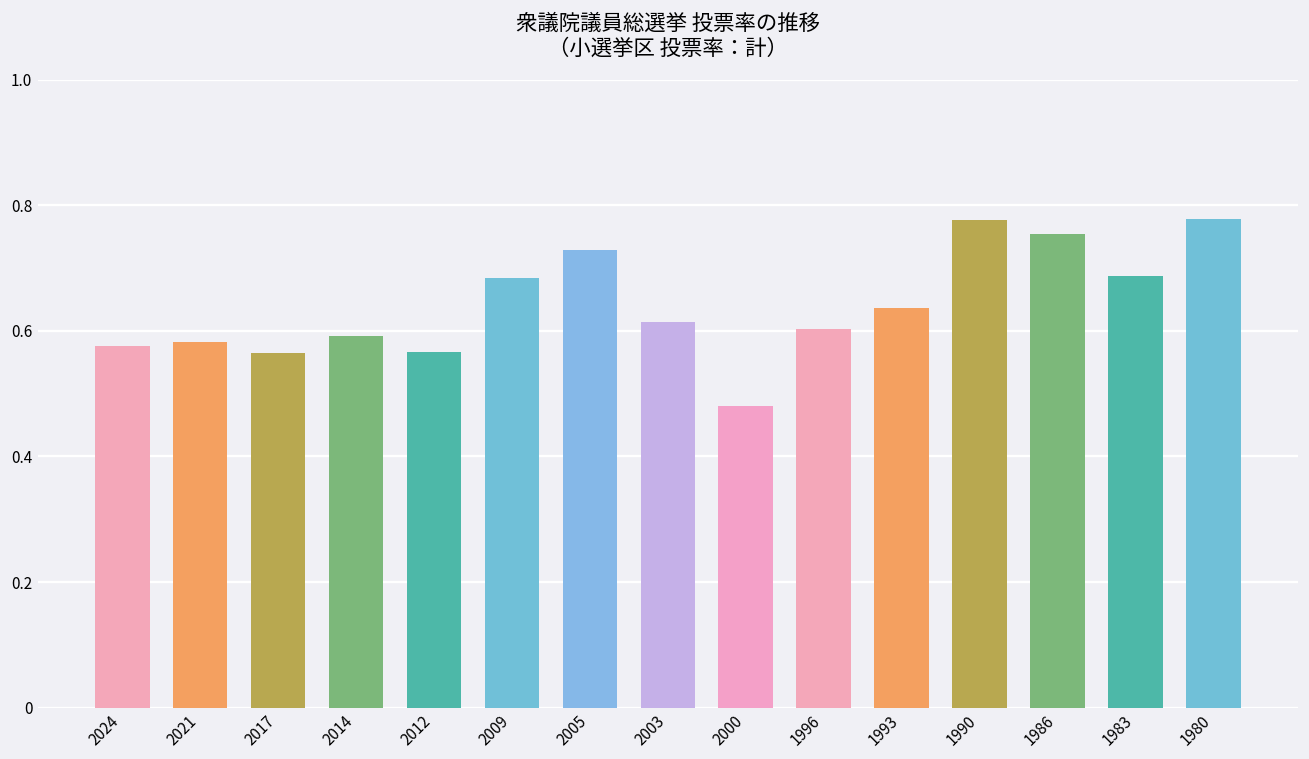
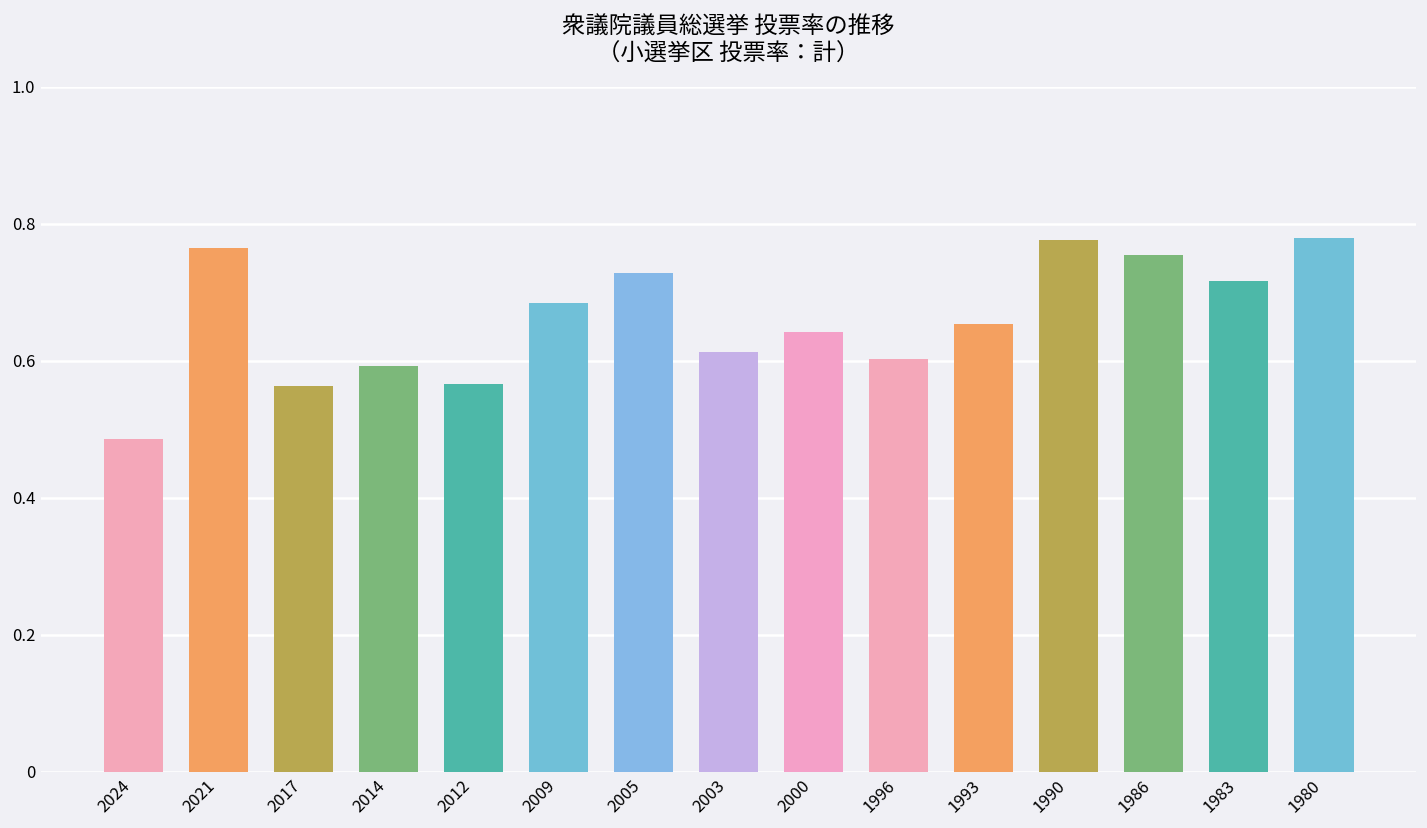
  {
-   "2024": 0.58,
-   "2021": 0.58,
+   "2024": 0.49,
+   "2021": 0.76,
    "2017": 0.56,
    "2014": 0.59,
    "2012": 0.57,
    "2009": 0.68,
    "2005": 0.73,
    "2003": 0.61,
-   "2000": 0.48,
+   "2000": 0.64,
    "1996": 0.60,
-   "1993": 0.64,
+   "1993": 0.65,
    "1990": 0.78,
    "1986": 0.75,
-   "1983": 0.69,
+   "1983": 0.72,
    "1980": 0.78
  }
